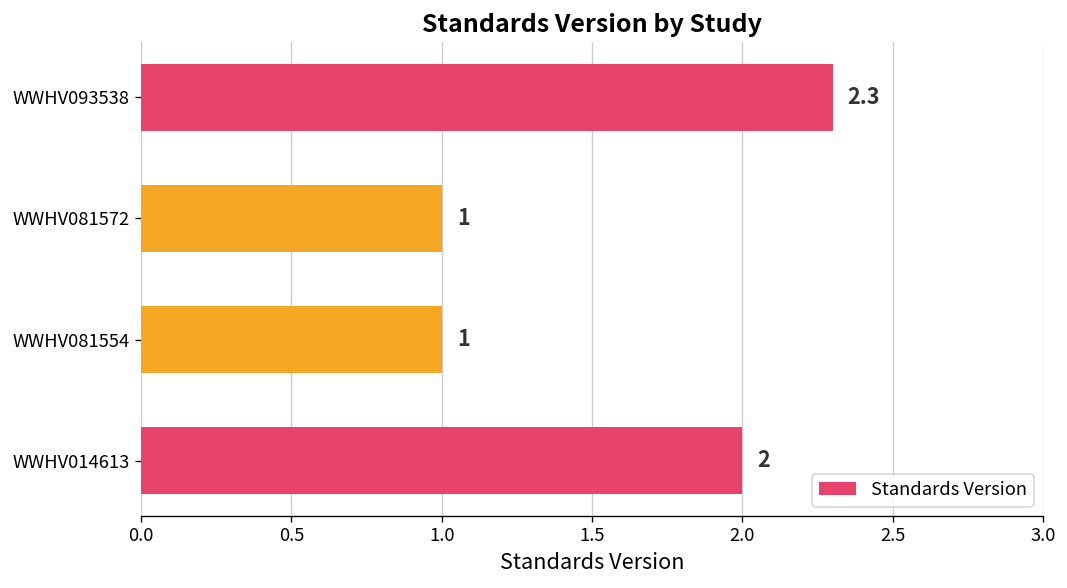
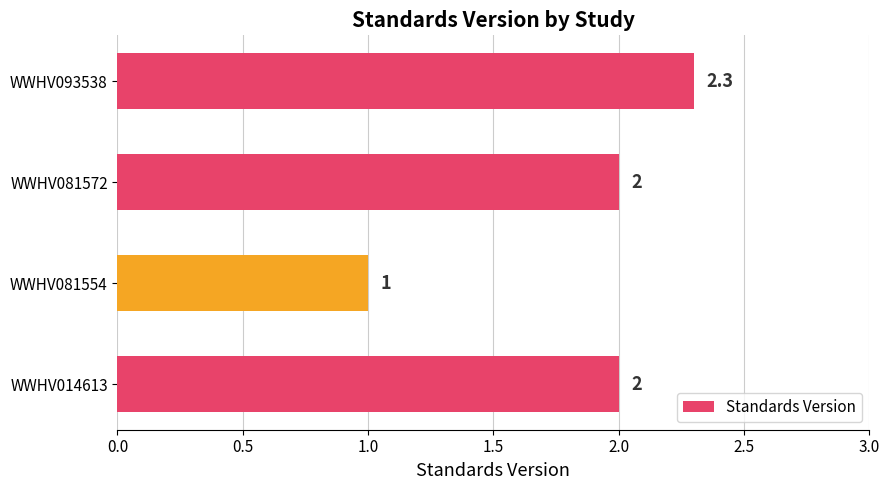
  {
    "WWHV093538": 2.3,
-   "WWHV081572": 1,
+   "WWHV081572": 2,
    "WWHV081554": 1,
    "WWHV014613": 2
  }
